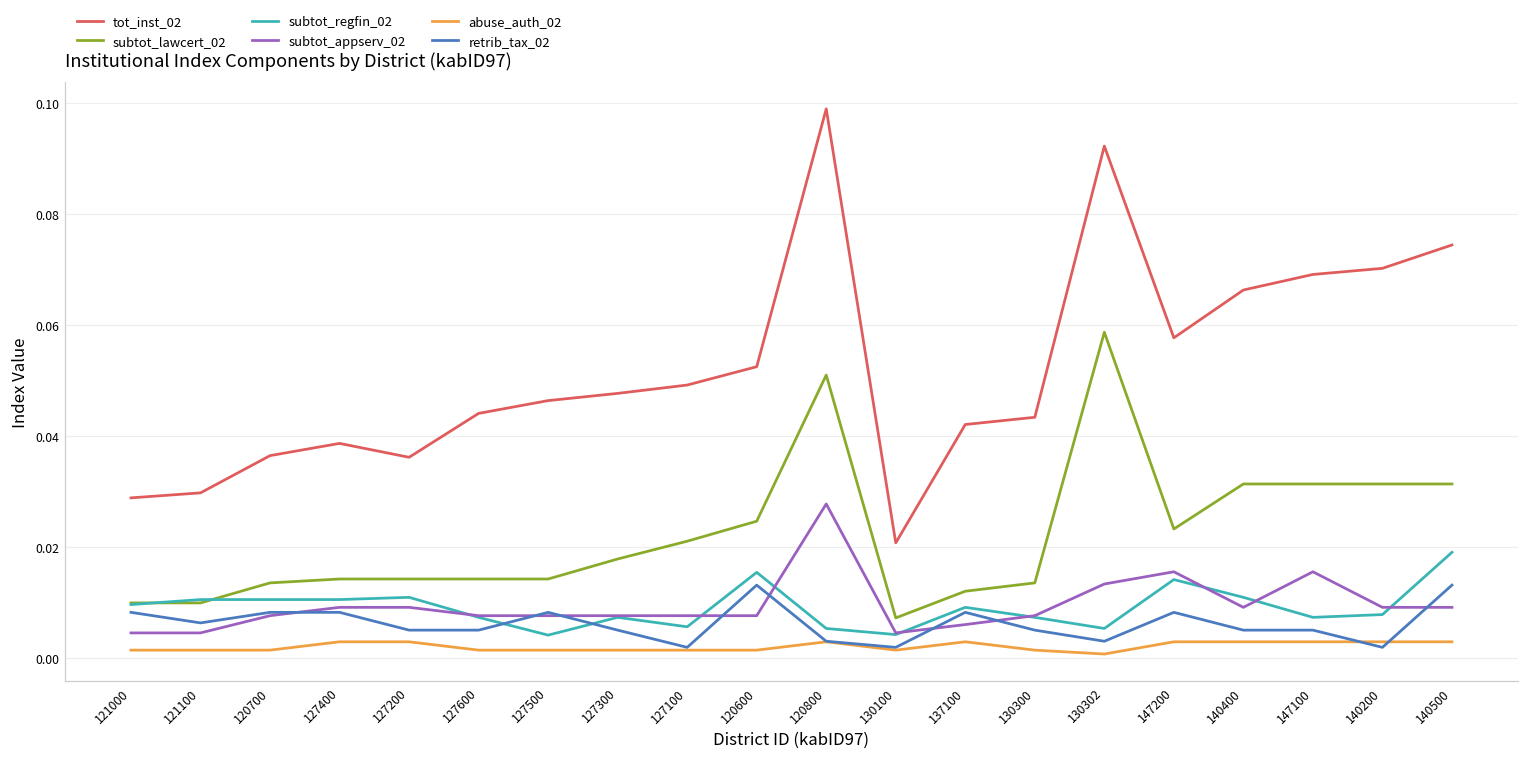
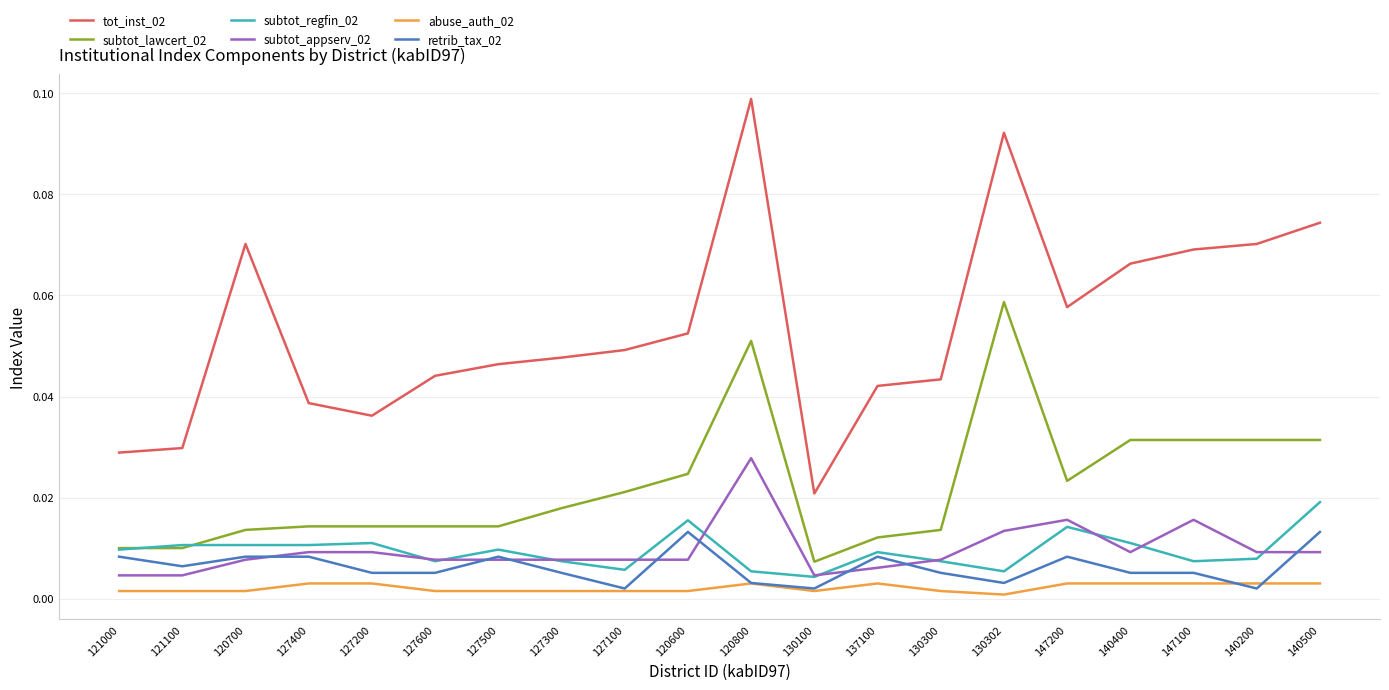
  {
    "tot_inst_02": {
      "121000": 0.029,
      "121100": 0.030,
-     "120700": 0.037,
+     "120700": 0.070,
      "127400": 0.039,
      "127200": 0.036,
      "127600": 0.044,
      "127500": 0.046,
      "127300": 0.048,
      "127100": 0.049,
      "120600": 0.053,
      "120800": 0.099,
      "130100": 0.021,
      "137100": 0.042,
      "130300": 0.043,
      "130302": 0.092,
      "147200": 0.058,
      "140400": 0.066,
      "147100": 0.069,
      "140200": 0.070,
      "140500": 0.074
    },
    "subtot_lawcert_02": {
      "121100": 0.010,
      "120700": 0.014,
      "127400": 0.014,
      "127200": 0.014,
      "127600": 0.014,
      "127500": 0.014,
      "127300": 0.018,
      "127100": 0.021,
      "120600": 0.025,
      "120800": 0.051,
      "130100": 0.007,
      "137100": 0.012,
      "130300": 0.014,
      "130302": 0.059,
      "147200": 0.023,
      "140400": 0.031,
      "147100": 0.031,
      "140200": 0.031,
      "140500": 0.031
    },
    "subtot_regfin_02": {
      "121100": 0.011,
      "120700": 0.011,
      "127400": 0.011,
      "127200": 0.011,
-     "127500": 0.004,
+     "127500": 0.010,
      "127100": 0.006,
      "120600": 0.016,
      "120800": 0.005,
      "137100": 0.009,
      "130302": 0.005,
      "147200": 0.014,
      "140400": 0.011,
      "147100": 0.007,
      "140200": 0.008,
      "140500": 0.019
    },
    "subtot_appserv_02": {
      "121000": 0.005,
      "121100": 0.005,
      "120700": 0.008,
      "127400": 0.009,
      "127200": 0.009,
      "127500": 0.008,
      "127100": 0.008,
      "120600": 0.008,
      "120800": 0.028,
      "137100": 0.006,
      "130302": 0.013,
      "147200": 0.016,
      "140400": 0.009,
      "147100": 0.016,
      "140200": 0.009,
      "140500": 0.009
    },
    "abuse_auth_02": {
      "121000": 0.002,
      "121100": 0.002,
      "120700": 0.002,
      "127400": 0.003,
      "127200": 0.003,
      "127600": 0.002,
      "127500": 0.002,
      "127300": 0.002,
      "120600": 0.002,
      "137100": 0.003,
      "130300": 0.002,
      "130302": 0.001,
      "147200": 0.003,
      "140400": 0.003,
      "147100": 0.003,
      "140200": 0.003,
      "140500": 0.003
    },
    "retrib_tax_02": {
      "121000": 0.008,
      "121100": 0.006,
      "120700": 0.008,
      "127400": 0.008,
      "127200": 0.005,
      "127600": 0.005,
      "127500": 0.008,
      "127300": 0.005,
      "120600": 0.013,
      "137100": 0.008,
      "130300": 0.005,
      "130302": 0.003,
      "147200": 0.008,
      "140400": 0.005,
      "147100": 0.005,
      "140200": 0.002,
      "140500": 0.013
    }
  }
